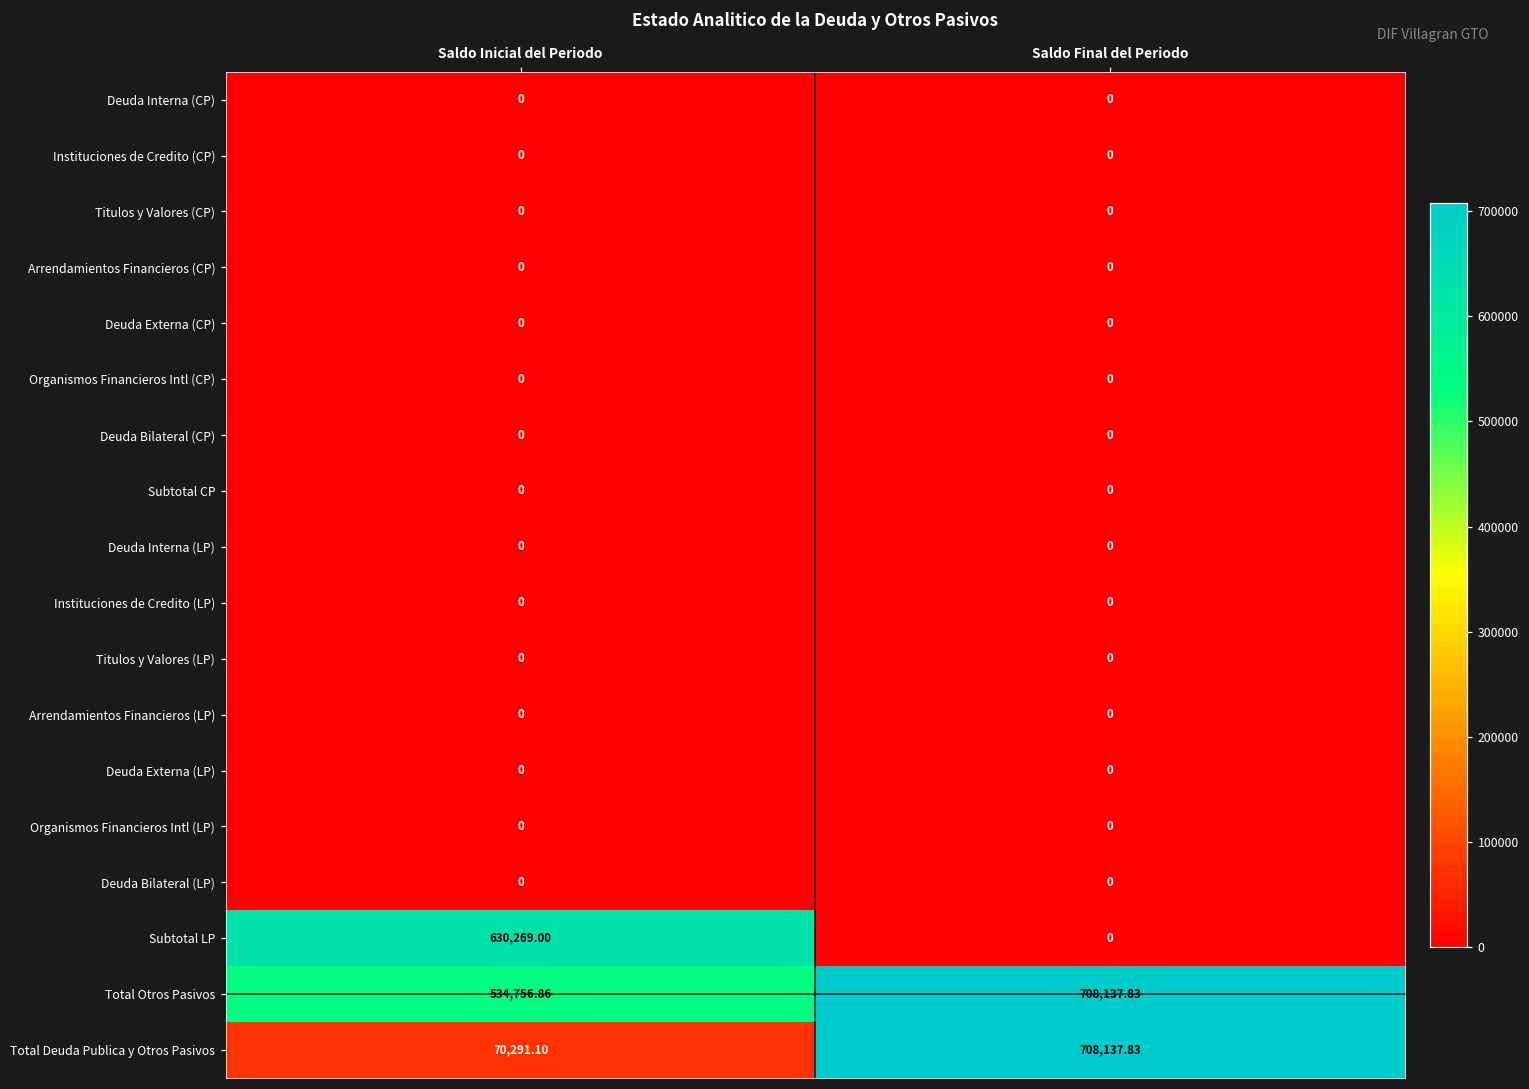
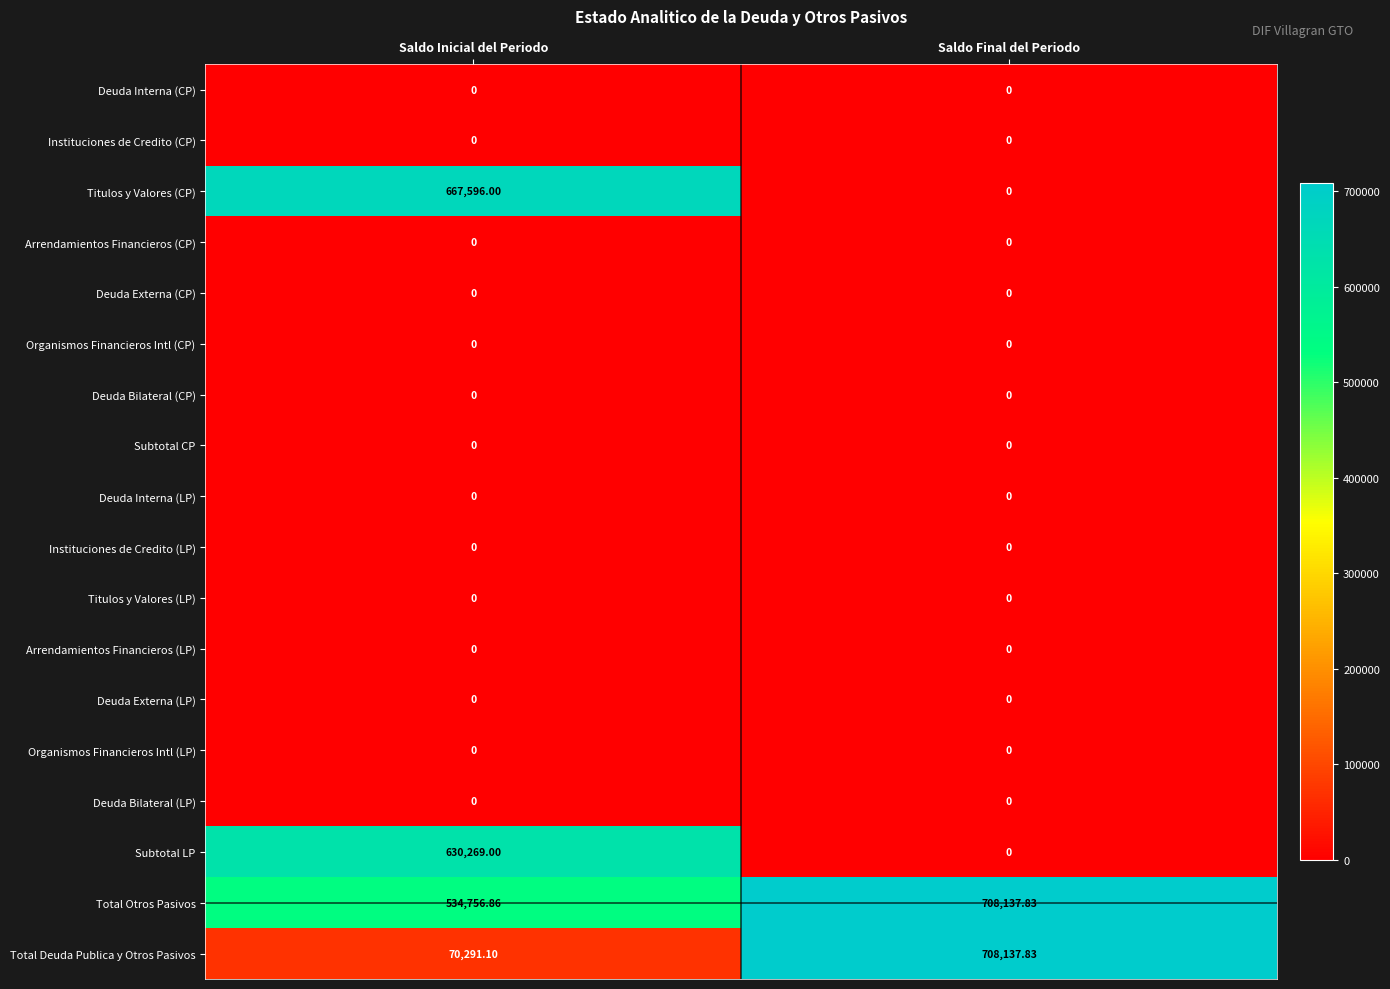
  {
    "Deuda Interna (CP)": {
      "Saldo Inicial del Periodo": "0",
      "Saldo Final del Periodo": "0"
    },
    "Instituciones de Credito (CP)": {
      "Saldo Inicial del Periodo": "0",
      "Saldo Final del Periodo": "0"
    },
    "Titulos y Valores (CP)": {
-     "Saldo Inicial del Periodo": "0",
+     "Saldo Inicial del Periodo": "667,596.00",
      "Saldo Final del Periodo": "0"
    },
    "Arrendamientos Financieros (CP)": {
      "Saldo Inicial del Periodo": "0",
      "Saldo Final del Periodo": "0"
    },
    "Deuda Externa (CP)": {
      "Saldo Inicial del Periodo": "0",
      "Saldo Final del Periodo": "0"
    },
    "Organismos Financieros Intl (CP)": {
      "Saldo Inicial del Periodo": "0",
      "Saldo Final del Periodo": "0"
    },
    "Deuda Bilateral (CP)": {
      "Saldo Inicial del Periodo": "0",
      "Saldo Final del Periodo": "0"
    },
    "Subtotal CP": {
      "Saldo Inicial del Periodo": "0",
      "Saldo Final del Periodo": "0"
    },
    "Deuda Interna (LP)": {
      "Saldo Inicial del Periodo": "0",
      "Saldo Final del Periodo": "0"
    },
    "Instituciones de Credito (LP)": {
      "Saldo Inicial del Periodo": "0",
      "Saldo Final del Periodo": "0"
    },
    "Titulos y Valores (LP)": {
      "Saldo Inicial del Periodo": "0",
      "Saldo Final del Periodo": "0"
    },
    "Arrendamientos Financieros (LP)": {
      "Saldo Inicial del Periodo": "0",
      "Saldo Final del Periodo": "0"
    },
    "Deuda Externa (LP)": {
      "Saldo Inicial del Periodo": "0",
      "Saldo Final del Periodo": "0"
    },
    "Organismos Financieros Intl (LP)": {
      "Saldo Inicial del Periodo": "0",
      "Saldo Final del Periodo": "0"
    },
    "Deuda Bilateral (LP)": {
      "Saldo Inicial del Periodo": "0",
      "Saldo Final del Periodo": "0"
    },
    "Subtotal LP": {
      "Saldo Inicial del Periodo": "630,269.00",
      "Saldo Final del Periodo": "0"
    },
    "Total Otros Pasivos": {
      "Saldo Inicial del Periodo": "534,756.86",
      "Saldo Final del Periodo": "708,137.83"
    },
    "Total Deuda Publica y Otros Pasivos": {
      "Saldo Inicial del Periodo": "70,291.10",
      "Saldo Final del Periodo": "708,137.83"
    }
  }
